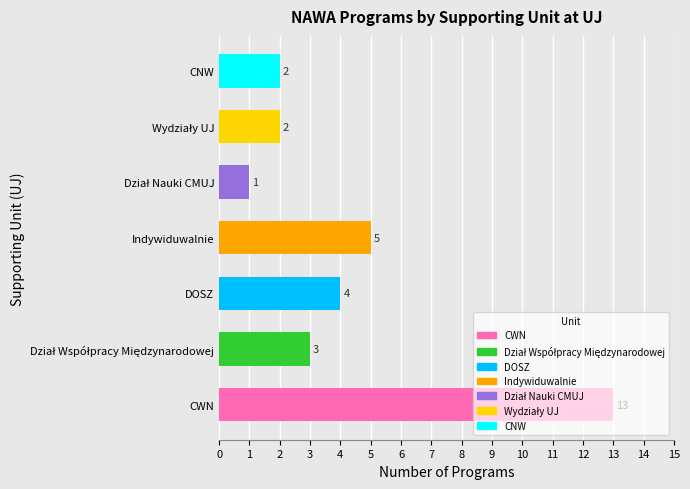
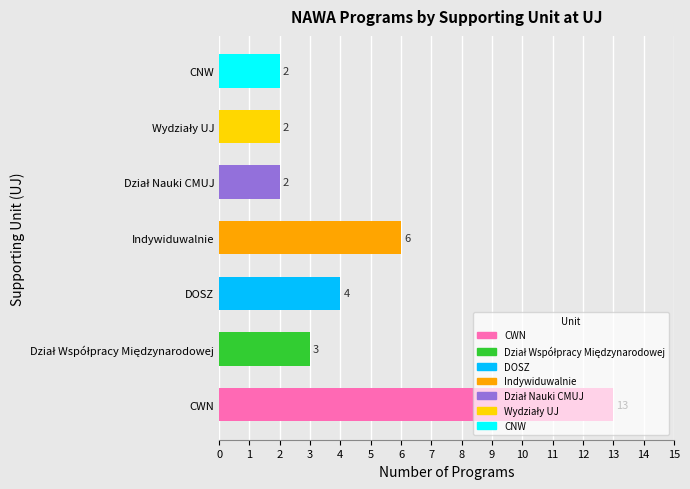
  {
    "CNW": 2,
    "Wydziały UJ": 2,
-   "Dział Nauki CMUJ": 1,
-   "Indywiduwalnie": 5,
+   "Dział Nauki CMUJ": 2,
+   "Indywiduwalnie": 6,
    "DOSZ": 4,
    "Dział Współpracy Międzynarodowej": 3
  }
